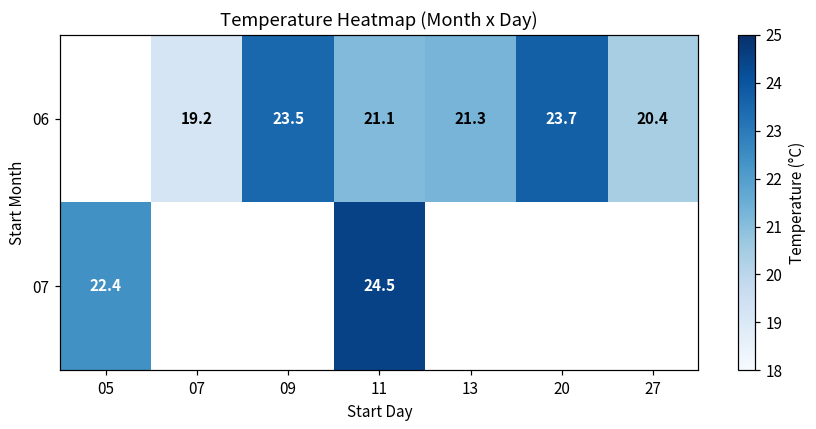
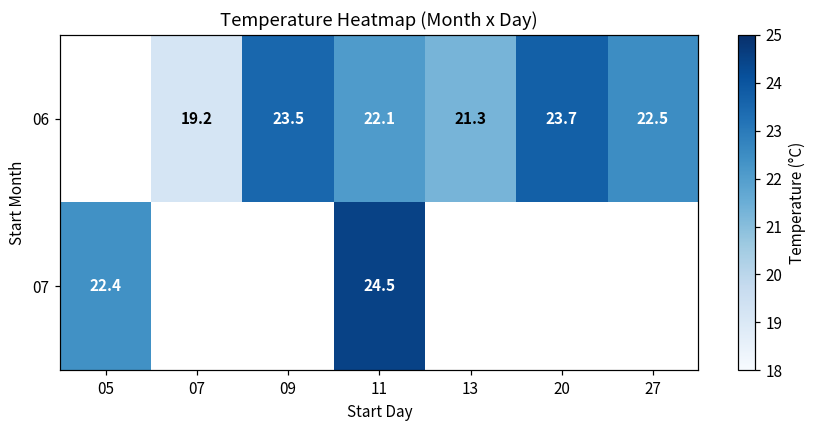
  {
    "06": {
      "07": 19.2,
      "09": 23.5,
-     "11": 21.1,
+     "11": 22.1,
      "13": 21.3,
      "20": 23.7,
-     "27": 20.4
+     "27": 22.5
    },
    "07": {
      "05": 22.4,
      "11": 24.5
    }
  }
